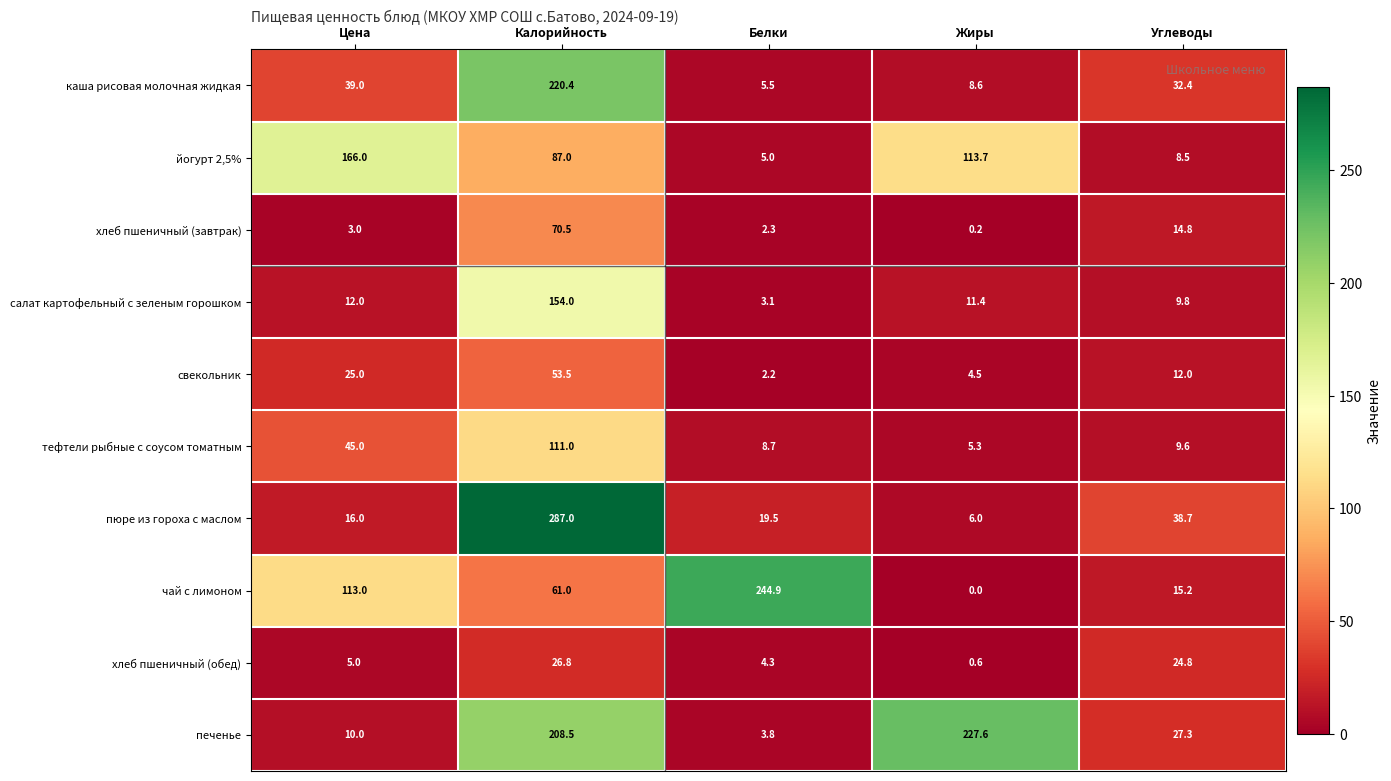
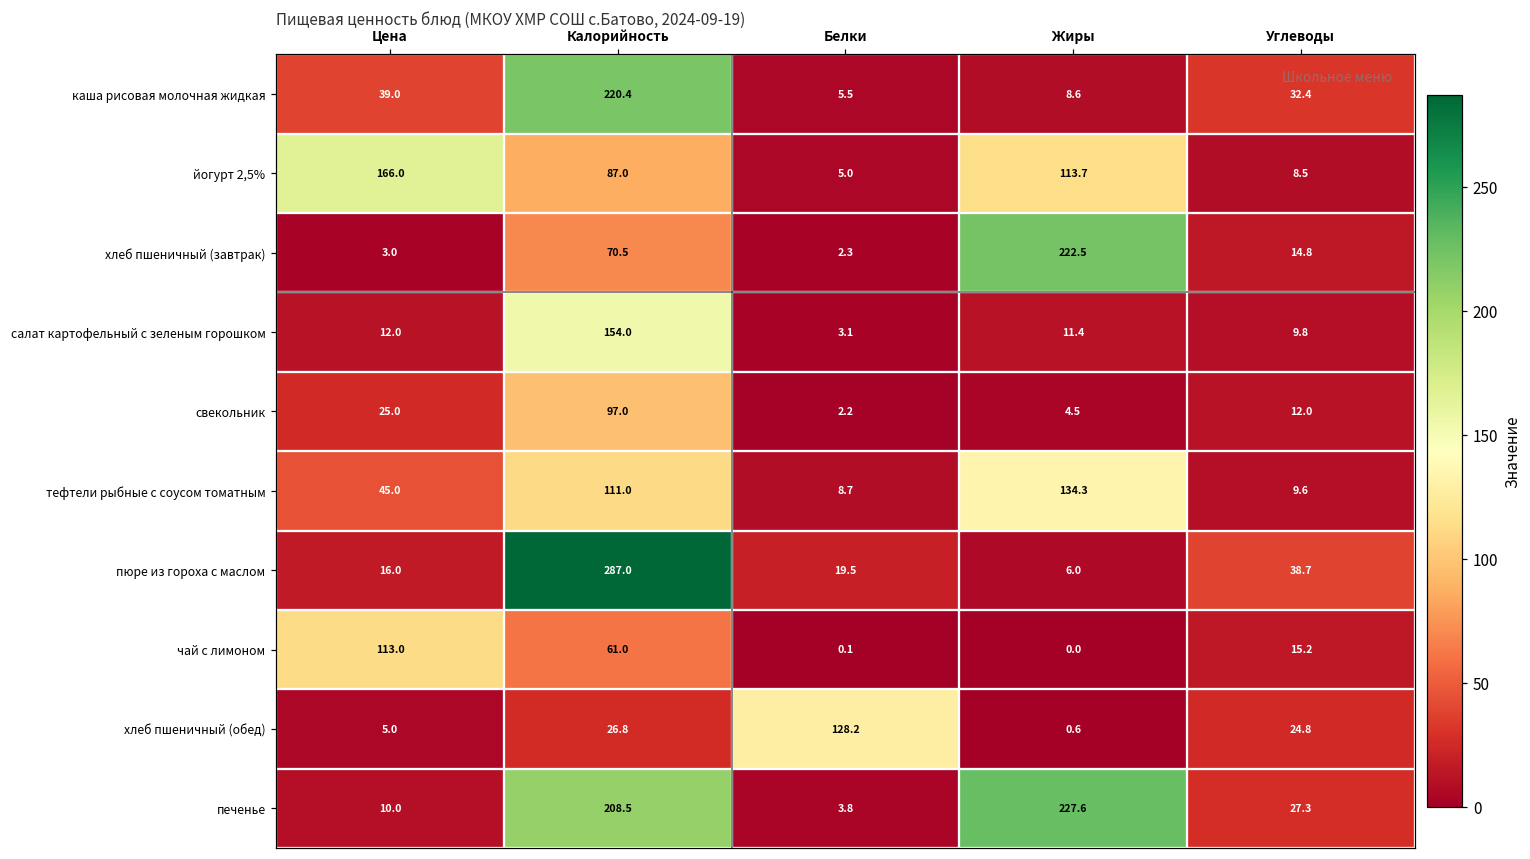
  {
    "каша рисовая молочная жидкая": {
      "Цена": 39.0,
      "Калорийность": 220.4,
      "Белки": 5.5,
      "Жиры": 8.6
    },
    "йогурт 2,5%": {
      "Цена": 166.0,
      "Калорийность": 87.0,
      "Белки": 5.0,
      "Жиры": 113.7,
      "Углеводы": 8.5
    },
    "хлеб пшеничный (завтрак)": {
      "Цена": 3.0,
      "Калорийность": 70.5,
      "Белки": 2.3,
-     "Жиры": 0.2,
+     "Жиры": 222.5,
      "Углеводы": 14.8
    },
    "салат картофельный с зеленым горошком": {
      "Цена": 12.0,
      "Калорийность": 154.0,
      "Белки": 3.1,
      "Жиры": 11.4,
      "Углеводы": 9.8
    },
    "свекольник": {
      "Цена": 25.0,
-     "Калорийность": 53.5,
+     "Калорийность": 97.0,
      "Белки": 2.2,
      "Жиры": 4.5,
      "Углеводы": 12.0
    },
    "тефтели рыбные с соусом томатным": {
      "Цена": 45.0,
      "Калорийность": 111.0,
      "Белки": 8.7,
-     "Жиры": 5.3,
+     "Жиры": 134.3,
      "Углеводы": 9.6
    },
    "пюре из гороха с маслом": {
      "Цена": 16.0,
      "Калорийность": 287.0,
      "Белки": 19.5,
      "Жиры": 6.0,
      "Углеводы": 38.7
    },
    "чай с лимоном": {
      "Цена": 113.0,
      "Калорийность": 61.0,
-     "Белки": 244.9,
+     "Белки": 0.1,
      "Жиры": 0.0,
      "Углеводы": 15.2
    },
    "хлеб пшеничный (обед)": {
      "Цена": 5.0,
      "Калорийность": 26.8,
-     "Белки": 4.3,
+     "Белки": 128.2,
      "Жиры": 0.6,
      "Углеводы": 24.8
    },
    "печенье": {
      "Цена": 10.0,
      "Калорийность": 208.5,
      "Белки": 3.8,
      "Жиры": 227.6,
      "Углеводы": 27.3
    }
  }
